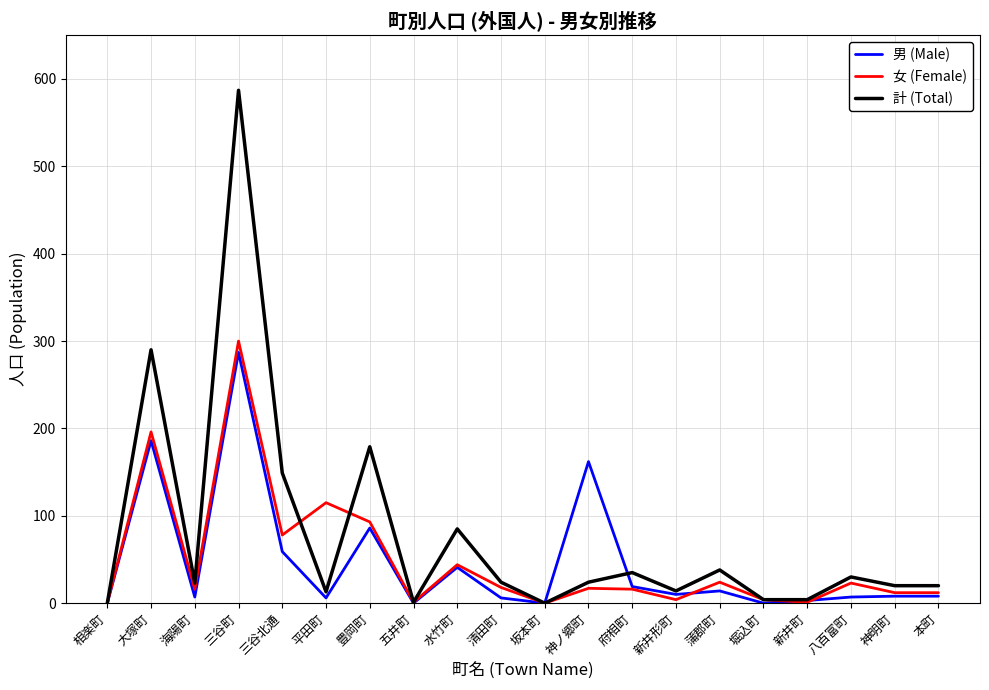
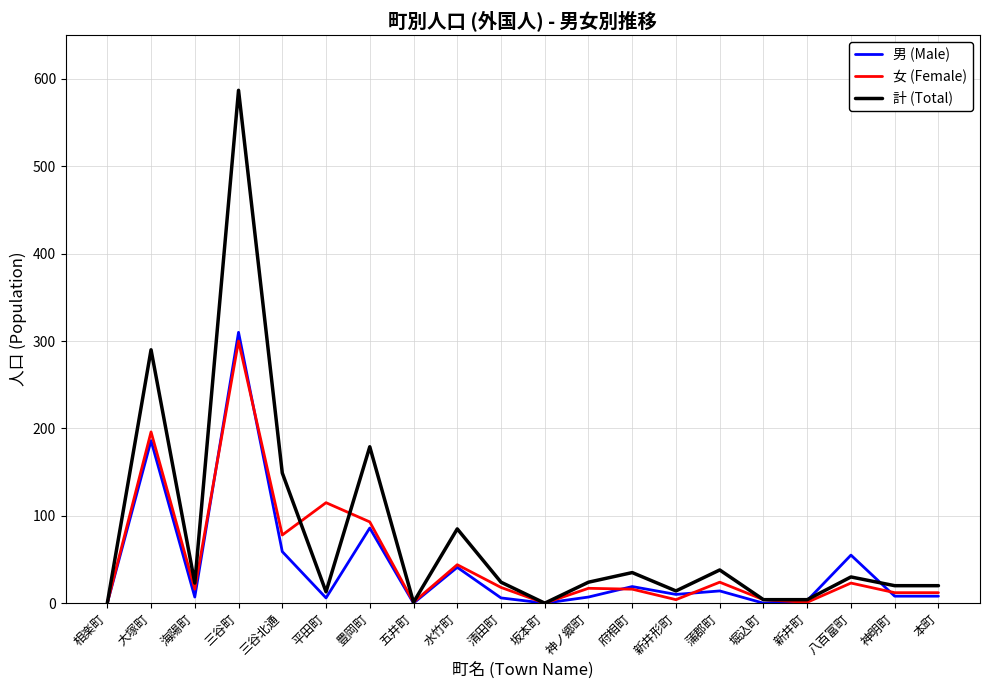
  {
    "男 (Male)": {
      "大塚町": 190,
      "海陽町": 10,
-     "三谷町": 290,
+     "三谷町": 310,
      "三谷北通": 60,
      "平田町": 10,
      "豊岡町": 90,
      "水竹町": 40,
      "清田町": 10,
-     "神ノ郷町": 160,
+     "神ノ郷町": 10,
      "府相町": 20,
      "新井形町": 10,
      "蒲郡町": 10,
      "堀込町": 0,
-     "八百富町": 10,
+     "八百富町": 60,
      "神明町": 10,
      "本町": 10
    },
    "女 (Female)": {
      "大塚町": 200,
      "海陽町": 20,
      "三谷町": 300,
      "三谷北通": 80,
      "平田町": 120,
      "豊岡町": 90,
      "水竹町": 40,
      "清田町": 20,
      "神ノ郷町": 20,
      "府相町": 20,
      "新井形町": 0,
      "蒲郡町": 20,
      "八百富町": 20,
      "神明町": 10,
      "本町": 10
    },
    "計 (Total)": {
      "大塚町": 290,
      "海陽町": 20,
      "三谷町": 590,
      "三谷北通": 150,
      "平田町": 10,
      "豊岡町": 180,
      "水竹町": 90,
      "清田町": 20,
      "神ノ郷町": 20,
      "府相町": 40,
      "新井形町": 10,
      "蒲郡町": 40,
      "八百富町": 30,
      "神明町": 20,
      "本町": 20
    }
  }
